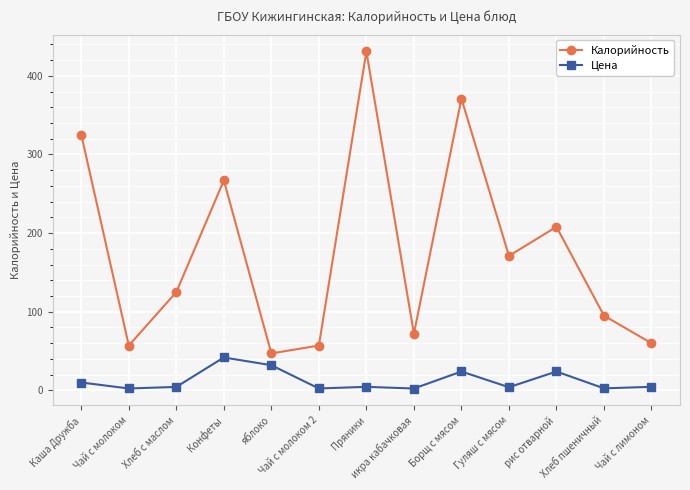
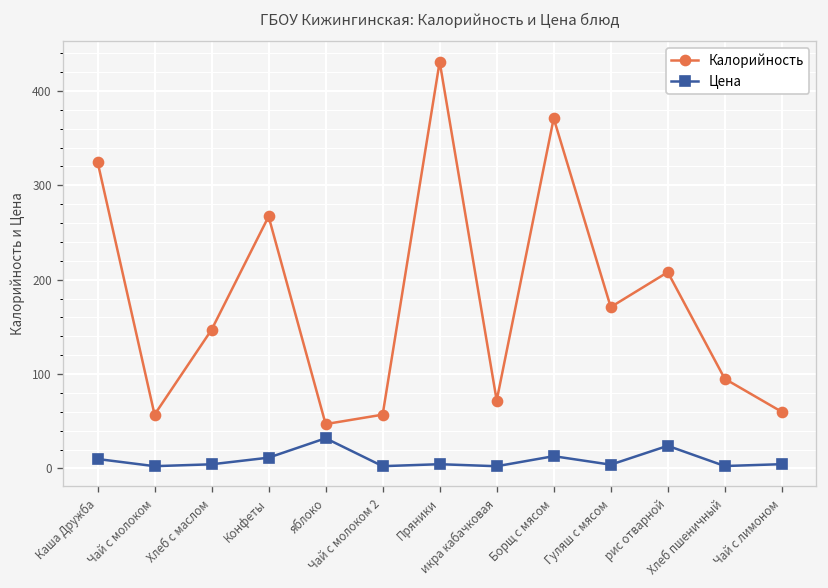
  {
    "Калорийность": {
      "Каша Дружба": 330,
      "Чай с молоком": 60,
-     "Хлеб с маслом": 130,
+     "Хлеб с маслом": 150,
      "Конфеты": 270,
      "яблоко": 50,
      "Чай с молоком 2": 60,
      "Пряники": 430,
      "икра кабачковая": 70,
      "Борщ с мясом": 370,
      "Гуляш с мясом": 170,
      "рис отварной": 210,
      "Хлеб пшеничный": 100,
      "Чай с лимоном": 60
    },
    "Цена": {
      "Каша Дружба": 10,
      "Чай с молоком": 0,
      "Хлеб с маслом": 0,
-     "Конфеты": 40,
+     "Конфеты": 10,
      "яблоко": 30,
      "Чай с молоком 2": 0,
      "Пряники": 0,
      "икра кабачковая": 0,
-     "Борщ с мясом": 20,
+     "Борщ с мясом": 10,
      "Гуляш с мясом": 0,
      "рис отварной": 20,
      "Хлеб пшеничный": 0,
      "Чай с лимоном": 0
    }
  }
